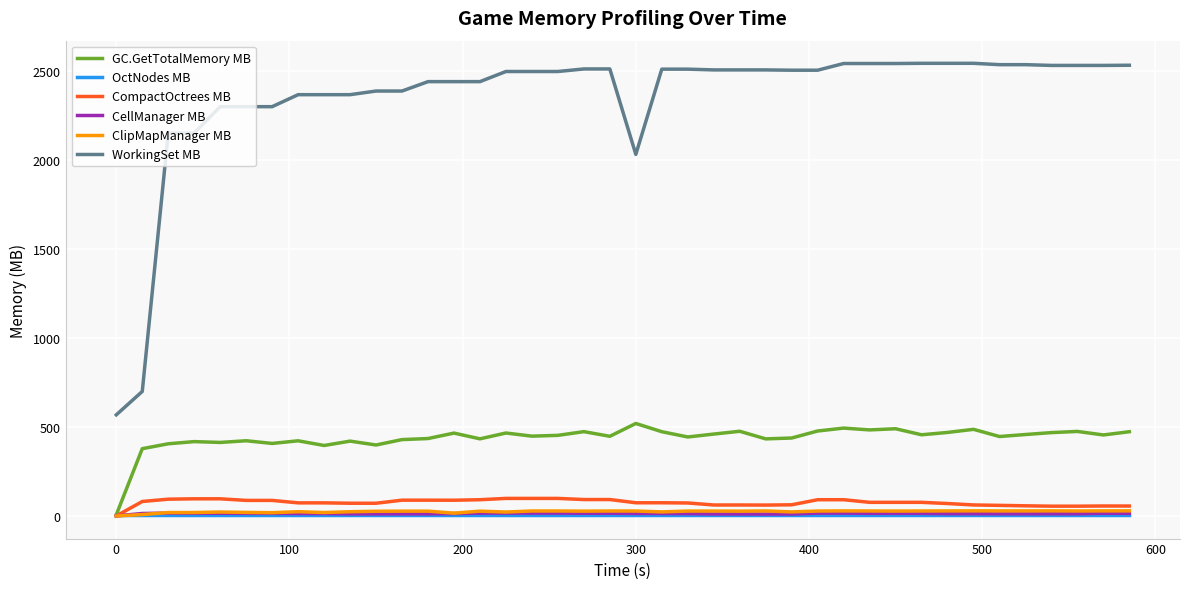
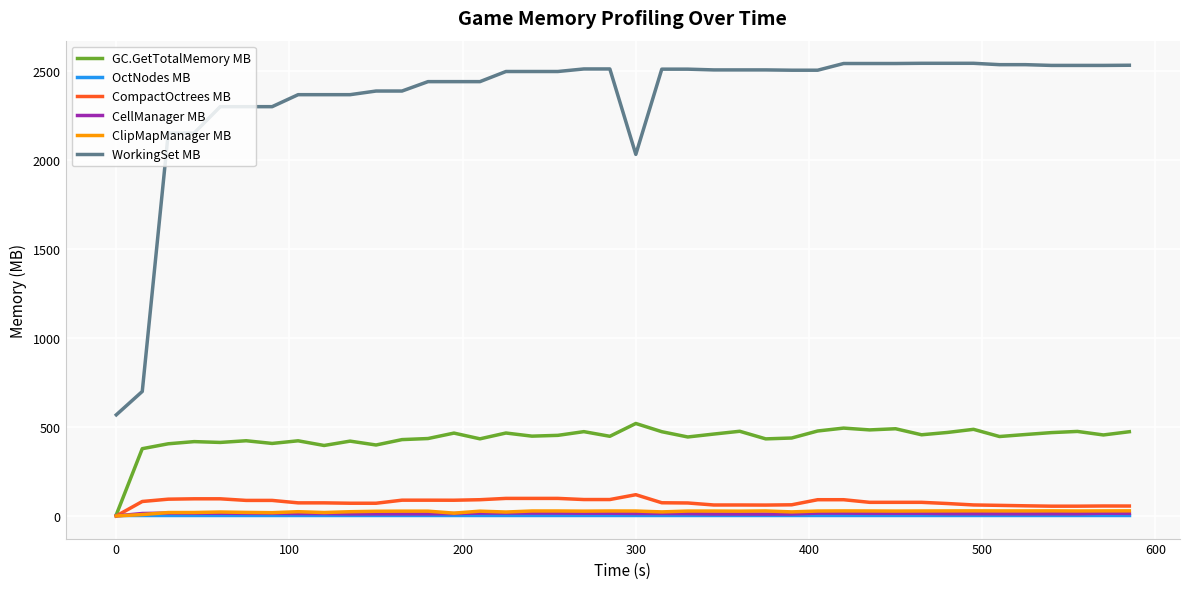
  {
    "GC.GetTotalMemory MB": {
      "300": 520
    },
    "CompactOctrees MB": {
-     "300": 70
+     "300": 120
    },
    "WorkingSet MB": {
      "0": 570,
      "300": 2030
    }
  }
